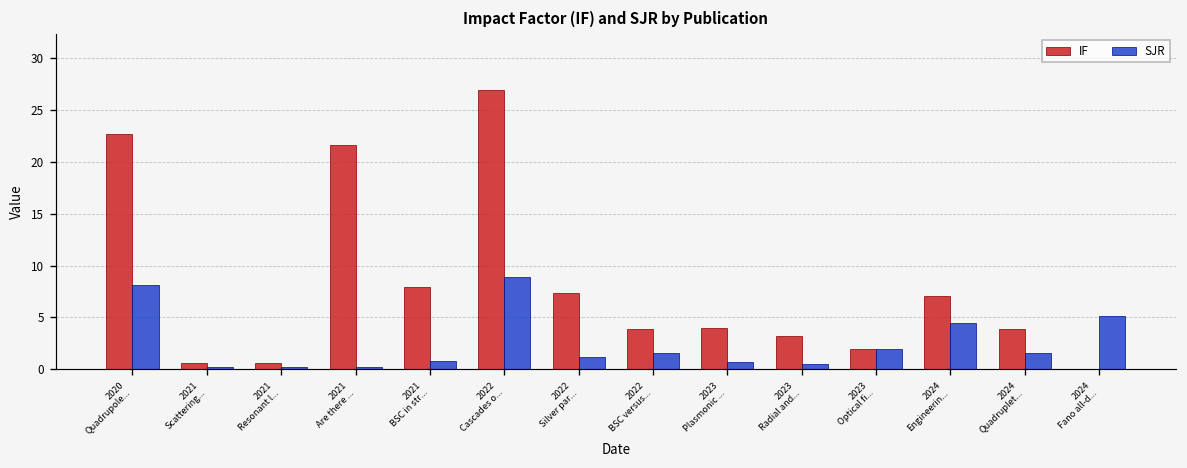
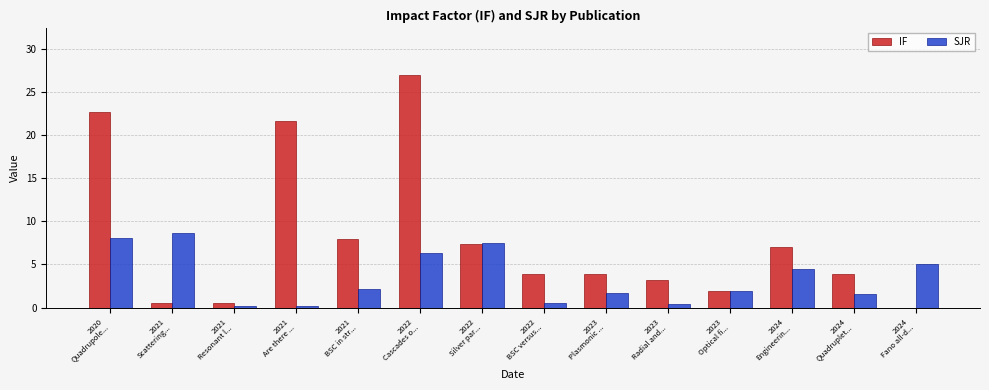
  {
    "IF": {
      "2020 Quadrupole...": 23,
      "2021 Scattering...": 1,
      "2021 Resonant l...": 1,
      "2021 Are there ...": 22,
      "2021 BSC in str...": 8,
      "2022 Cascades o...": 27,
      "2022 Silver par...": 7,
      "2022 BSC versus...": 4,
      "2023 Plasmonic ...": 4,
      "2023 Radial and...": 3,
      "2023 Optical fi...": 2,
      "2024 Engineerin...": 7,
      "2024 Quadruplet...": 4,
      "2024 Fano all-d...": 0
    },
    "SJR": {
      "2020 Quadrupole...": 8,
-     "2021 Scattering...": 0,
-     "2021 BSC in str...": 1,
-     "2022 Cascades o...": 9,
-     "2022 Silver par...": 1,
-     "2022 BSC versus...": 2,
-     "2023 Plasmonic ...": 1,
+     "2021 Scattering...": 9,
+     "2021 BSC in str...": 2,
+     "2022 Cascades o...": 6,
+     "2022 Silver par...": 7,
+     "2022 BSC versus...": 1,
+     "2023 Plasmonic ...": 2,
      "2023 Radial and...": 0,
      "2023 Optical fi...": 2,
      "2024 Engineerin...": 4,
      "2024 Quadruplet...": 2,
      "2024 Fano all-d...": 5
    }
  }
